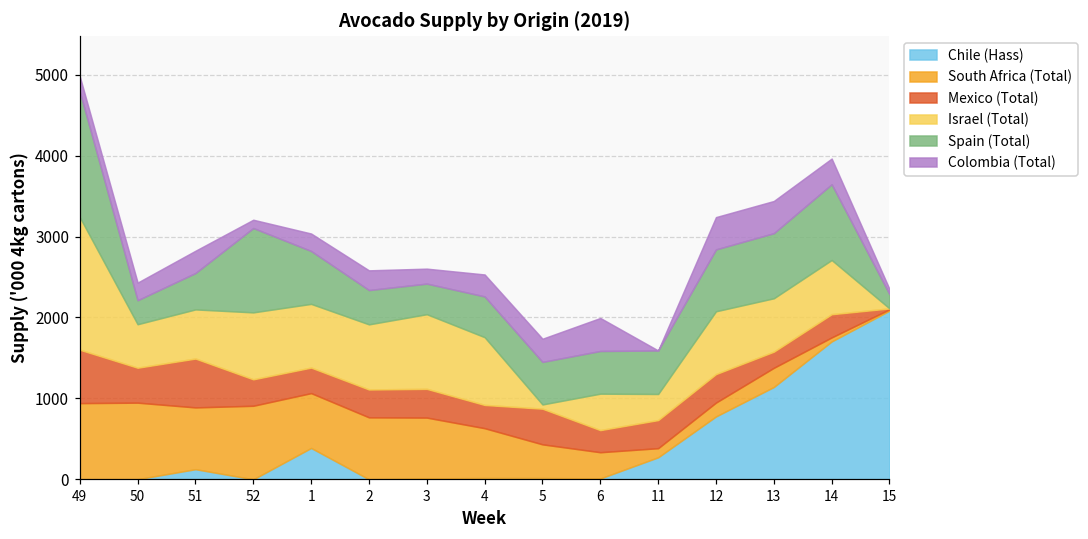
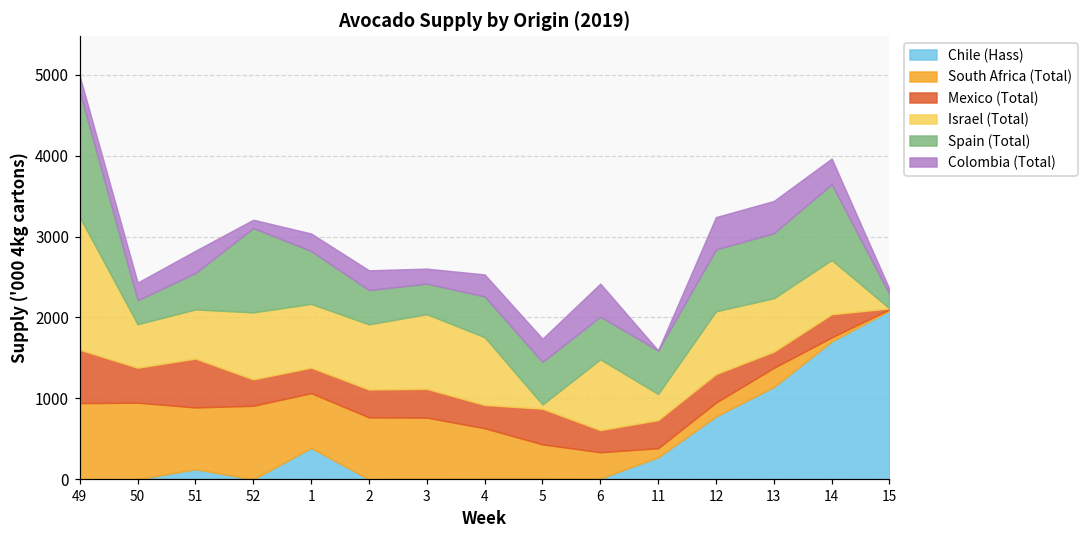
  {
    "Chile (Hass)": {
      "49": 0,
      "51": 100,
      "52": 0,
      "1": 400,
      "2": 0,
      "11": 300,
      "12": 800,
      "13": 1100,
      "14": 1700
    },
    "South Africa (Total)": {
      "49": 900,
      "50": 900,
      "51": 800,
      "52": 900,
      "1": 700,
      "2": 800,
      "3": 800,
      "4": 600,
      "5": 400,
      "6": 300,
      "11": 100,
      "12": 200,
      "13": 200,
      "14": 0
    },
    "Mexico (Total)": {
      "49": 700,
      "50": 400,
      "51": 600,
      "52": 300,
      "1": 300,
      "2": 300,
      "3": 400,
      "4": 300,
      "5": 400,
      "6": 300,
      "11": 300,
      "12": 400,
      "13": 200,
      "14": 300
    },
    "Israel (Total)": {
      "49": 1600,
      "50": 500,
      "51": 600,
      "52": 800,
      "1": 800,
      "2": 800,
      "3": 900,
      "4": 800,
      "5": 100,
-     "6": 500,
+     "6": 900,
      "11": 300,
      "12": 800,
      "13": 700,
      "14": 700
    },
    "Spain (Total)": {
      "49": 1600,
      "50": 300,
      "51": 400,
      "52": 1000,
      "1": 700,
      "2": 400,
      "3": 400,
      "4": 500,
      "5": 500,
      "6": 500,
      "12": 800,
      "13": 800,
      "14": 900,
      "15": 200
    },
    "Colombia (Total)": {
      "49": 200,
      "50": 200,
      "51": 300,
      "52": 100,
      "1": 200,
      "2": 200,
      "3": 200,
      "4": 300,
      "5": 300,
      "6": 400,
      "12": 400,
      "13": 400,
      "14": 300,
      "15": 100
    }
  }
